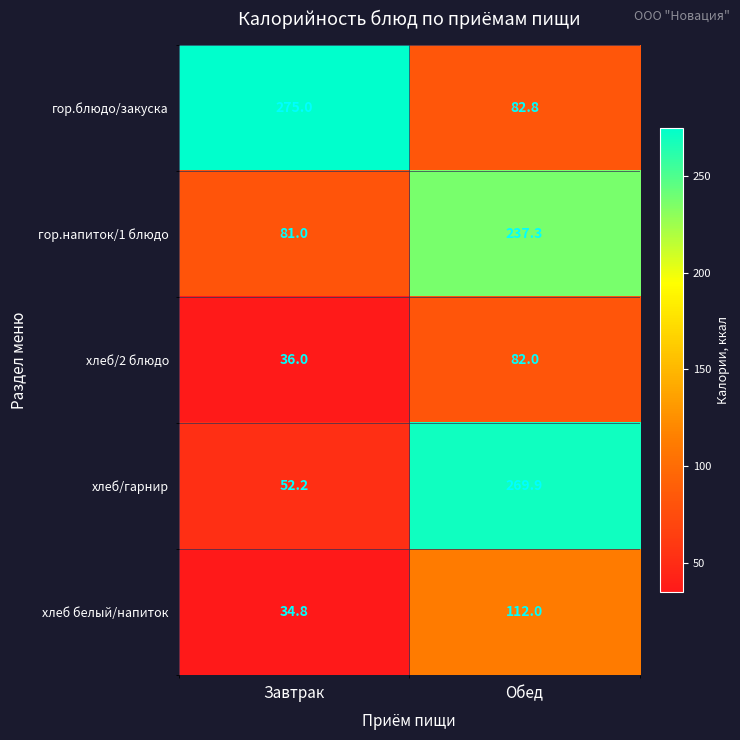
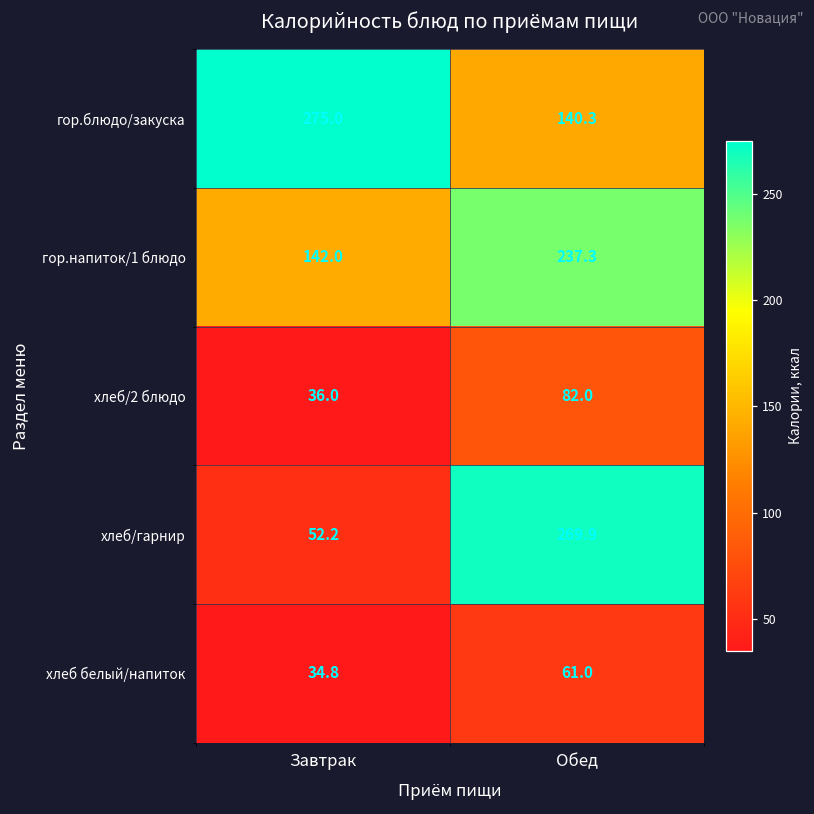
  {
    "гор.блюдо/закуска": {
      "Завтрак": 275.0,
-     "Обед": 82.8
+     "Обед": 140.3
    },
    "гор.напиток/1 блюдо": {
-     "Завтрак": 81.0,
+     "Завтрак": 142.0,
      "Обед": 237.3
    },
    "хлеб/2 блюдо": {
      "Завтрак": 36.0,
      "Обед": 82.0
    },
    "хлеб/гарнир": {
      "Завтрак": 52.2,
      "Обед": 269.9
    },
    "хлеб белый/напиток": {
      "Завтрак": 34.8,
-     "Обед": 112.0
+     "Обед": 61.0
    }
  }
